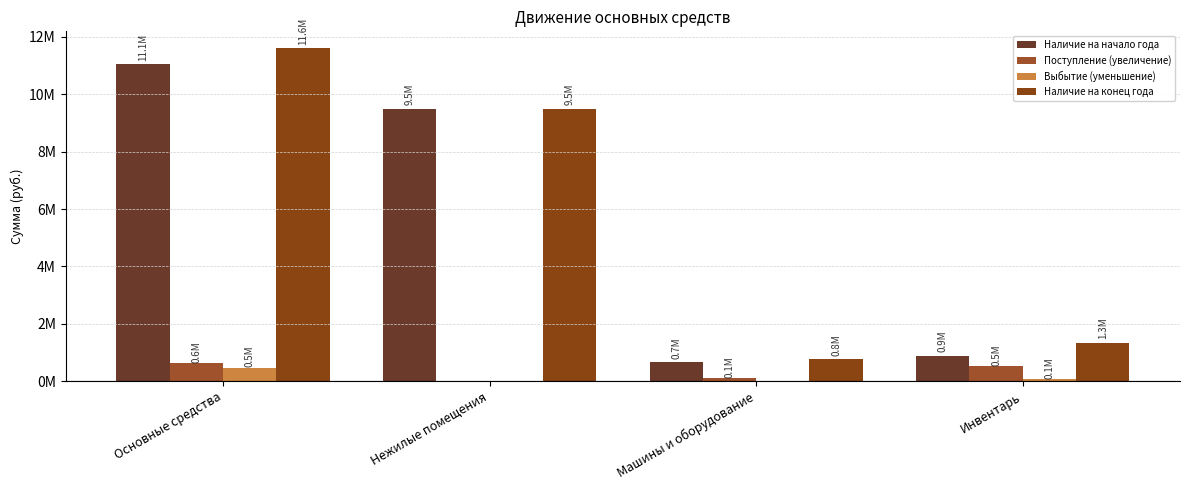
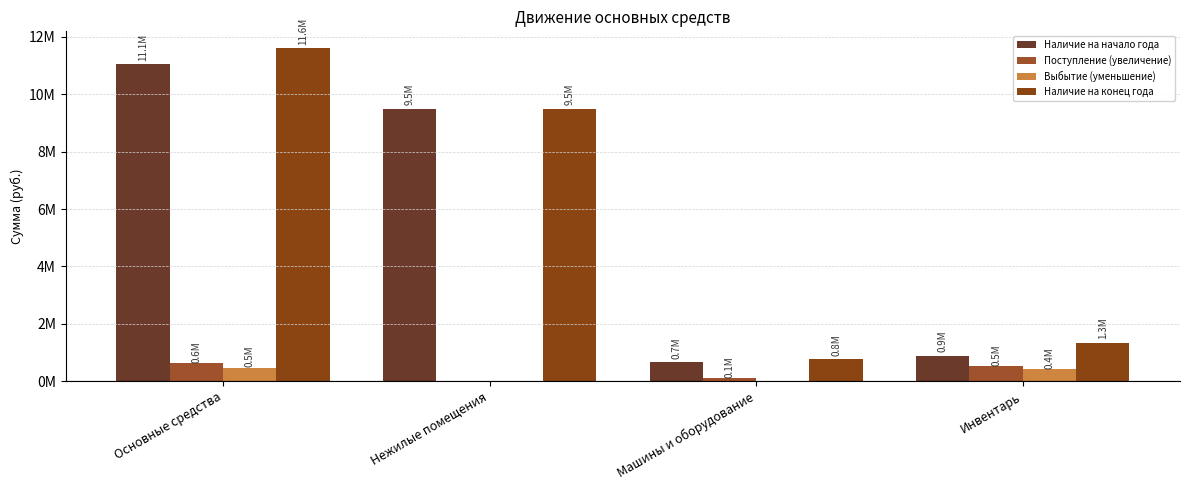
  {
    "Выбытие (уменьшение)": {
      "Основные средства": "0.5M",
-     "Инвентарь": "0.1M"
+     "Инвентарь": "0.4M"
    }
  }
